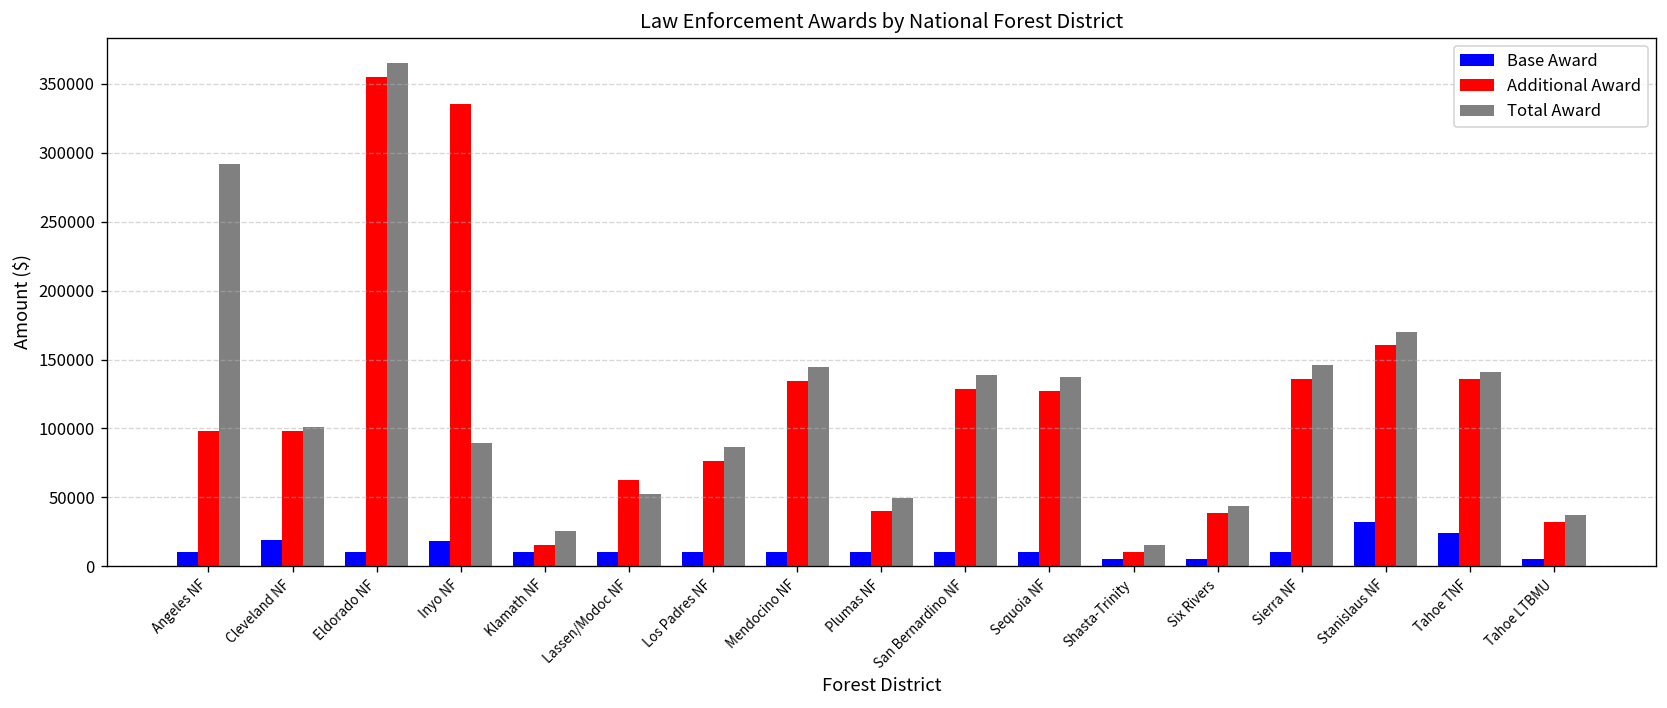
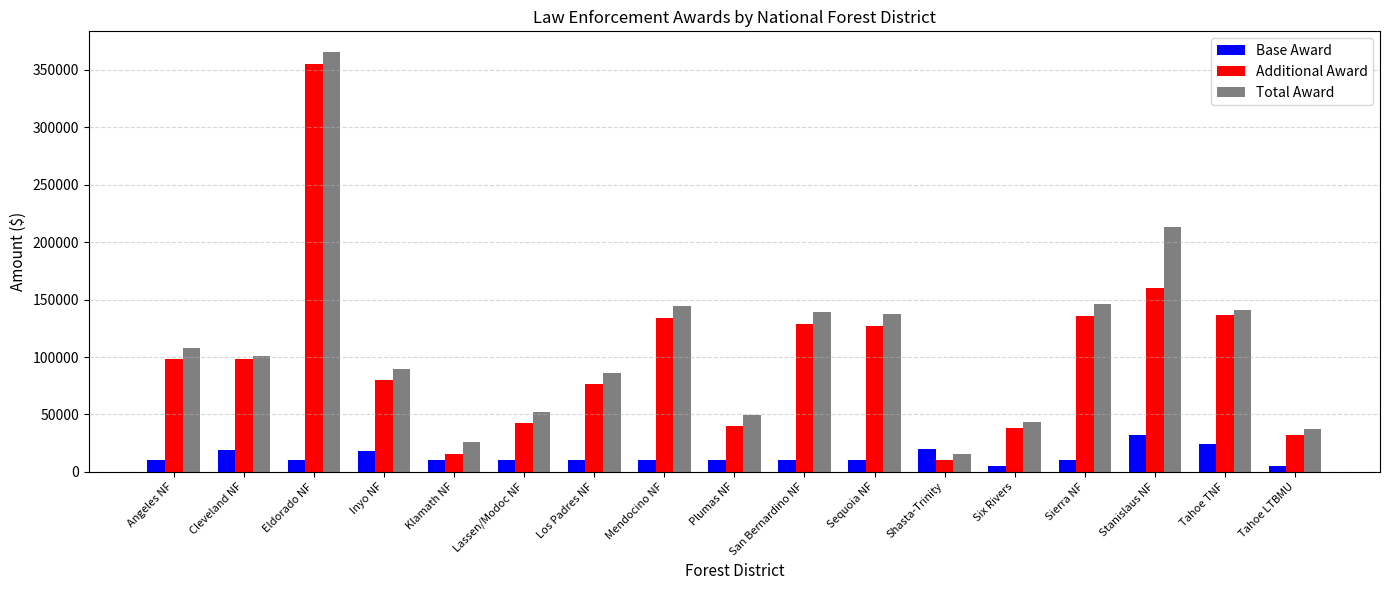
  {
    "Base Award": {
      "Angeles NF": 10000,
      "Cleveland NF": 19000,
      "Eldorado NF": 10000,
      "Inyo NF": 18000,
      "Klamath NF": 10000,
      "Lassen/Modoc NF": 10000,
      "Los Padres NF": 10000,
      "Mendocino NF": 10000,
      "Plumas NF": 10000,
      "San Bernardino NF": 10000,
      "Sequoia NF": 10000,
-     "Shasta-Trinity": 5000,
+     "Shasta-Trinity": 20000,
      "Six Rivers": 5000,
      "Sierra NF": 10000,
      "Stanislaus NF": 32000,
      "Tahoe TNF": 24000,
      "Tahoe LTBMU": 5000
    },
    "Additional Award": {
      "Angeles NF": 98000,
      "Cleveland NF": 98000,
      "Eldorado NF": 355000,
-     "Inyo NF": 335000,
+     "Inyo NF": 80000,
      "Klamath NF": 16000,
-     "Lassen/Modoc NF": 62000,
+     "Lassen/Modoc NF": 42000,
      "Los Padres NF": 76000,
      "Mendocino NF": 134000,
      "Plumas NF": 40000,
      "San Bernardino NF": 129000,
      "Sequoia NF": 127000,
      "Shasta-Trinity": 11000,
      "Six Rivers": 39000,
      "Sierra NF": 136000,
      "Stanislaus NF": 160000,
      "Tahoe TNF": 136000,
      "Tahoe LTBMU": 32000
    },
    "Total Award": {
-     "Angeles NF": 292000,
+     "Angeles NF": 108000,
      "Cleveland NF": 101000,
      "Eldorado NF": 365000,
      "Inyo NF": 90000,
      "Klamath NF": 26000,
      "Lassen/Modoc NF": 52000,
      "Los Padres NF": 86000,
      "Mendocino NF": 144000,
      "Plumas NF": 50000,
      "San Bernardino NF": 139000,
      "Sequoia NF": 137000,
      "Shasta-Trinity": 16000,
      "Six Rivers": 44000,
      "Sierra NF": 146000,
-     "Stanislaus NF": 170000,
+     "Stanislaus NF": 213000,
      "Tahoe TNF": 141000,
      "Tahoe LTBMU": 37000
    }
  }
